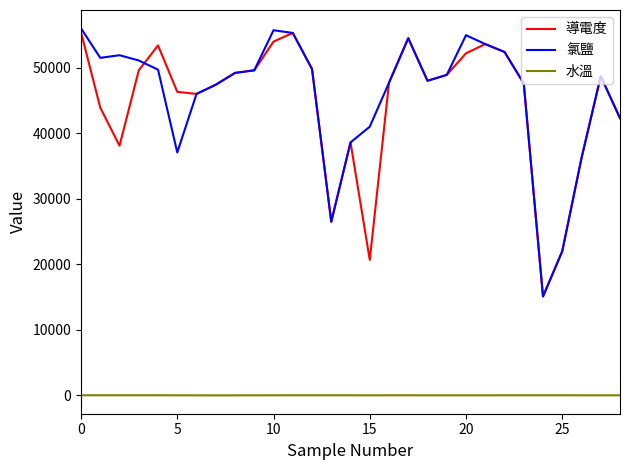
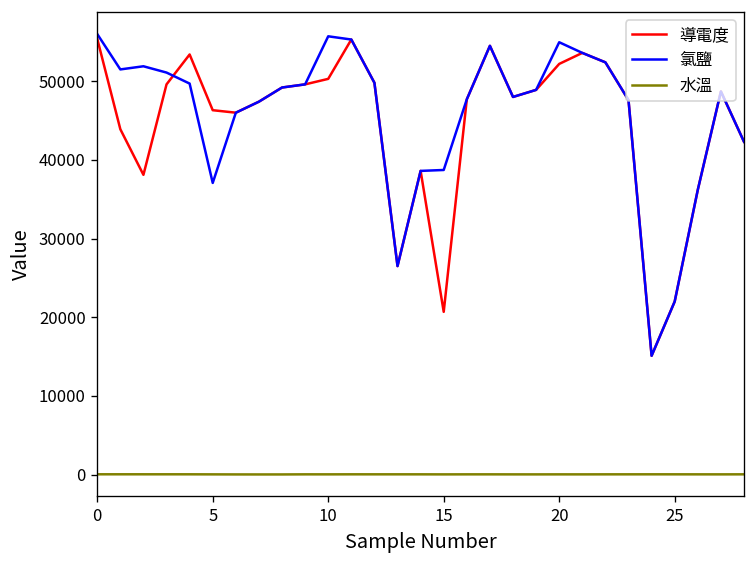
  {
    "導電度": {
      "0": 55000,
      "5": 46000,
-     "10": 54000,
+     "10": 50000,
      "15": 21000,
      "20": 52000
    },
    "氯鹽": {
      "0": 56000,
      "5": 37000,
      "10": 56000,
-     "15": 41000,
+     "15": 39000,
      "20": 55000
    },
    "水溫": {
      "0": 0,
      "5": 0,
      "10": 0,
      "15": 0,
      "20": 0,
      "25": 0
    }
  }
